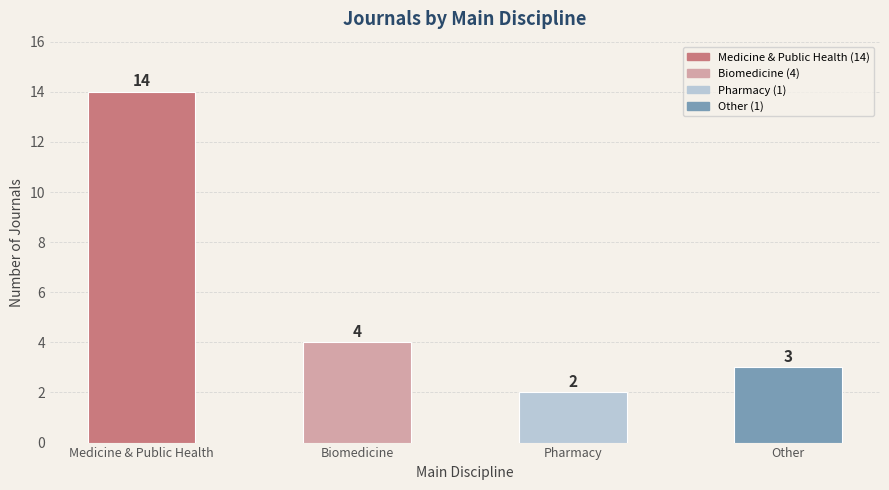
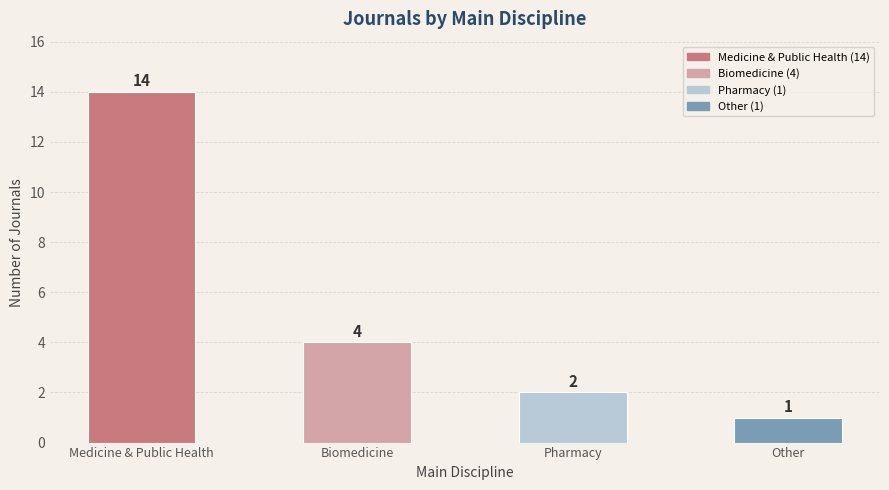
  {
    "Medicine & Public Health": 14,
    "Biomedicine": 4,
    "Pharmacy": 2,
-   "Other": 3
+   "Other": 1
  }
